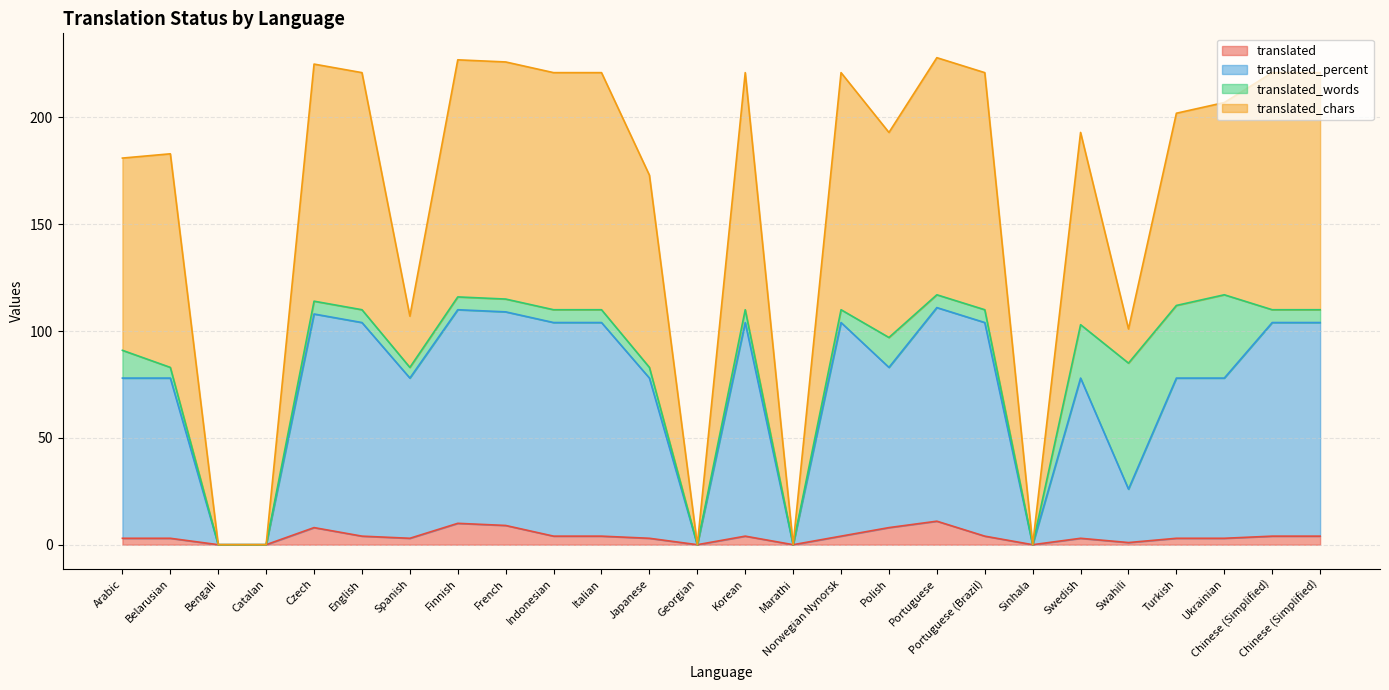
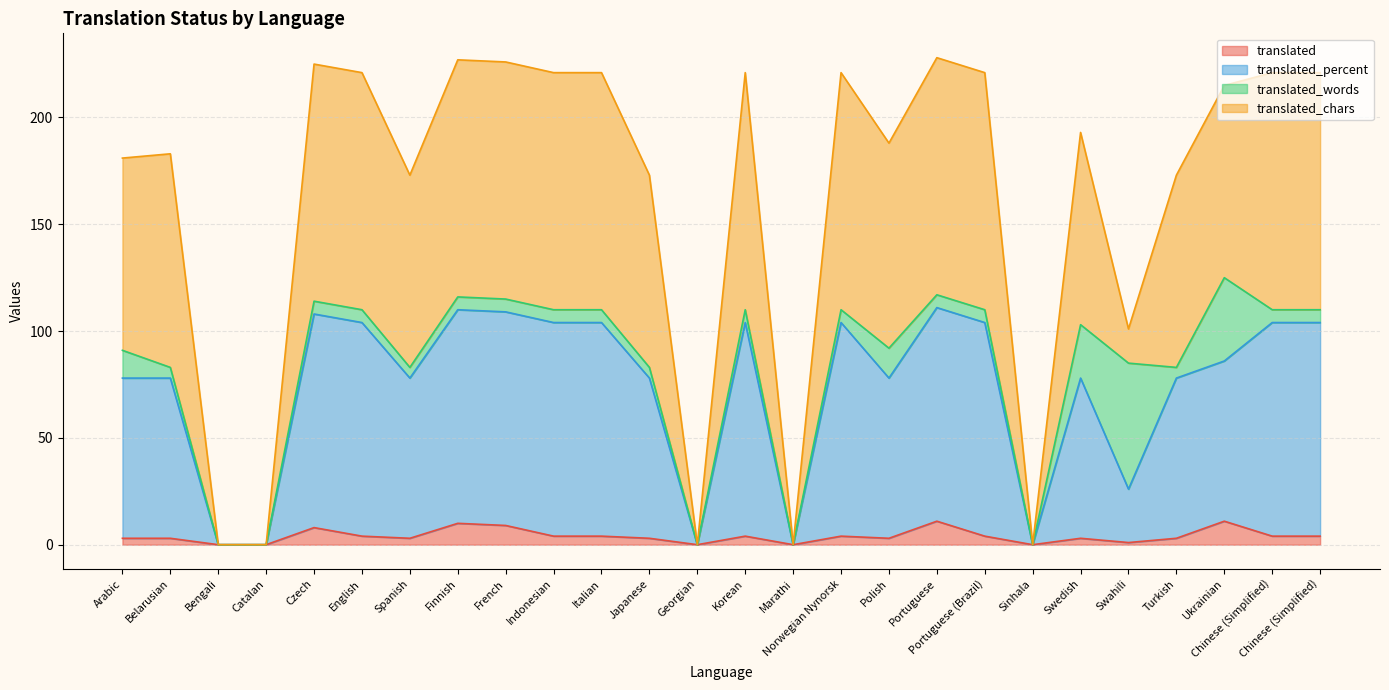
  {
    "translated": {
      "Arabic": 3,
      "Belarusian": 3,
      "Czech": 8,
      "English": 4,
      "Spanish": 3,
      "Finnish": 10,
      "French": 9,
      "Indonesian": 4,
      "Italian": 4,
      "Japanese": 3,
      "Korean": 4,
      "Norwegian Nynorsk": 4,
-     "Polish": 8,
+     "Polish": 3,
      "Portuguese": 11,
      "Portuguese (Brazil)": 4,
      "Swedish": 3,
      "Swahili": 1,
      "Turkish": 3,
-     "Ukrainian": 3
+     "Ukrainian": 11
    },
    "translated_percent": {
      "Arabic": 75,
      "Belarusian": 75,
      "Czech": 100,
      "English": 100,
      "Spanish": 75,
      "Finnish": 100,
      "French": 100,
      "Indonesian": 100,
      "Italian": 100,
      "Japanese": 75,
      "Korean": 100,
      "Norwegian Nynorsk": 100,
      "Polish": 75,
      "Portuguese": 100,
      "Portuguese (Brazil)": 100,
      "Swedish": 75,
      "Swahili": 25,
      "Turkish": 75,
      "Ukrainian": 75
    },
    "translated_words": {
      "Arabic": 13,
      "Belarusian": 5,
      "Czech": 6,
      "English": 6,
      "Spanish": 5,
      "Finnish": 6,
      "French": 6,
      "Indonesian": 6,
      "Italian": 6,
      "Japanese": 5,
      "Korean": 6,
      "Norwegian Nynorsk": 6,
      "Polish": 14,
      "Portuguese": 6,
      "Portuguese (Brazil)": 6,
      "Swedish": 25,
      "Swahili": 59,
-     "Turkish": 34,
+     "Turkish": 5,
      "Ukrainian": 39
    },
    "translated_chars": {
      "Arabic": 90,
      "Belarusian": 100,
      "Czech": 111,
      "English": 111,
-     "Spanish": 24,
+     "Spanish": 90,
      "Finnish": 111,
      "French": 111,
      "Indonesian": 111,
      "Italian": 111,
      "Japanese": 90,
      "Korean": 111,
      "Norwegian Nynorsk": 111,
      "Polish": 96,
      "Portuguese": 111,
      "Portuguese (Brazil)": 111,
      "Swedish": 90,
      "Swahili": 16,
      "Turkish": 90
    }
  }
